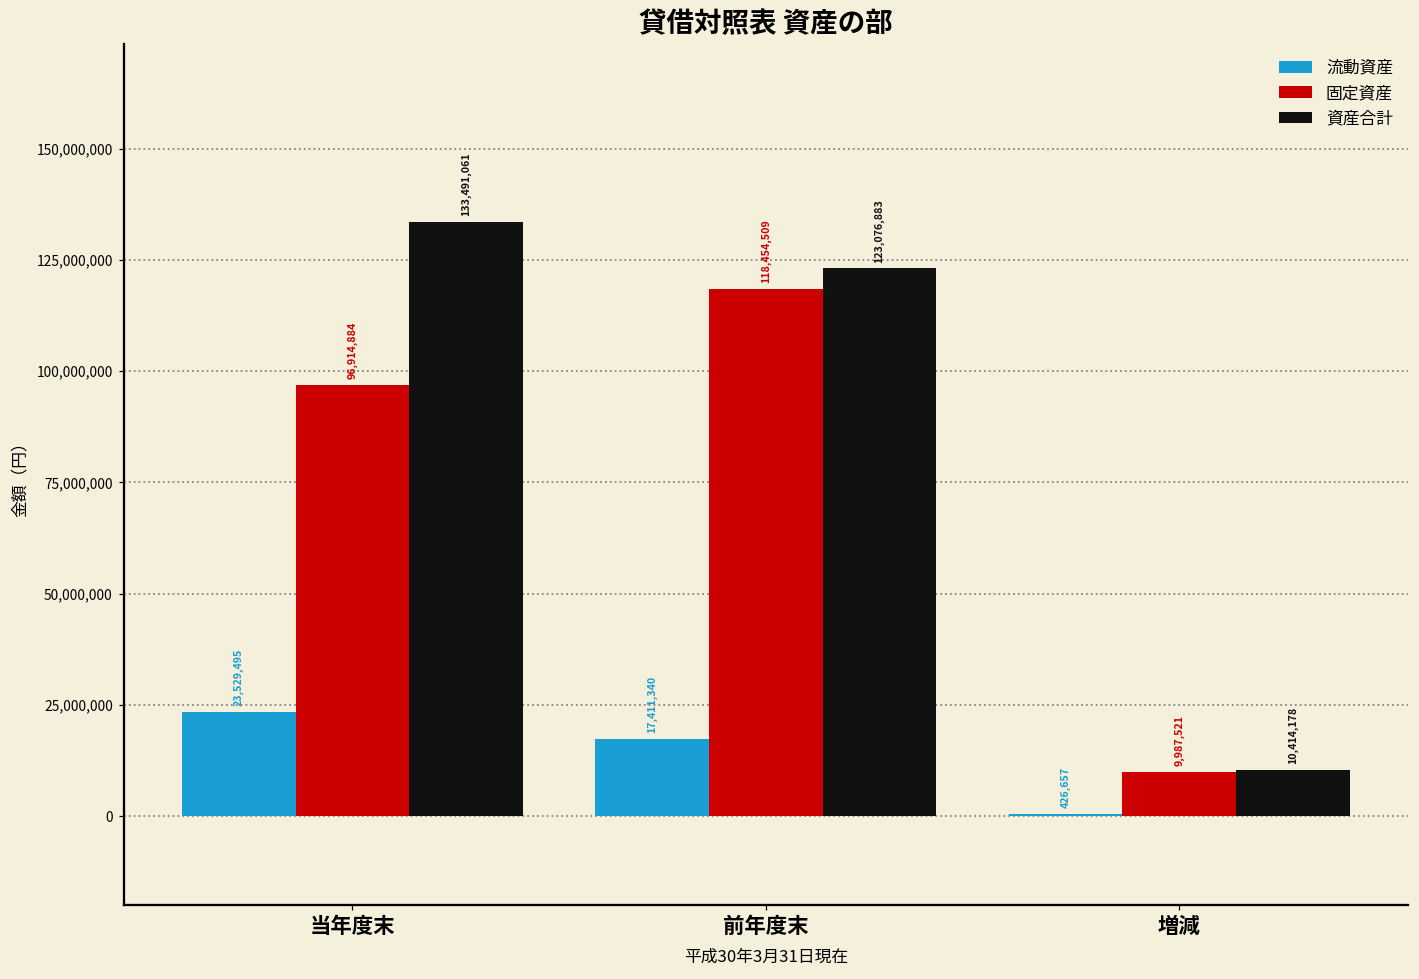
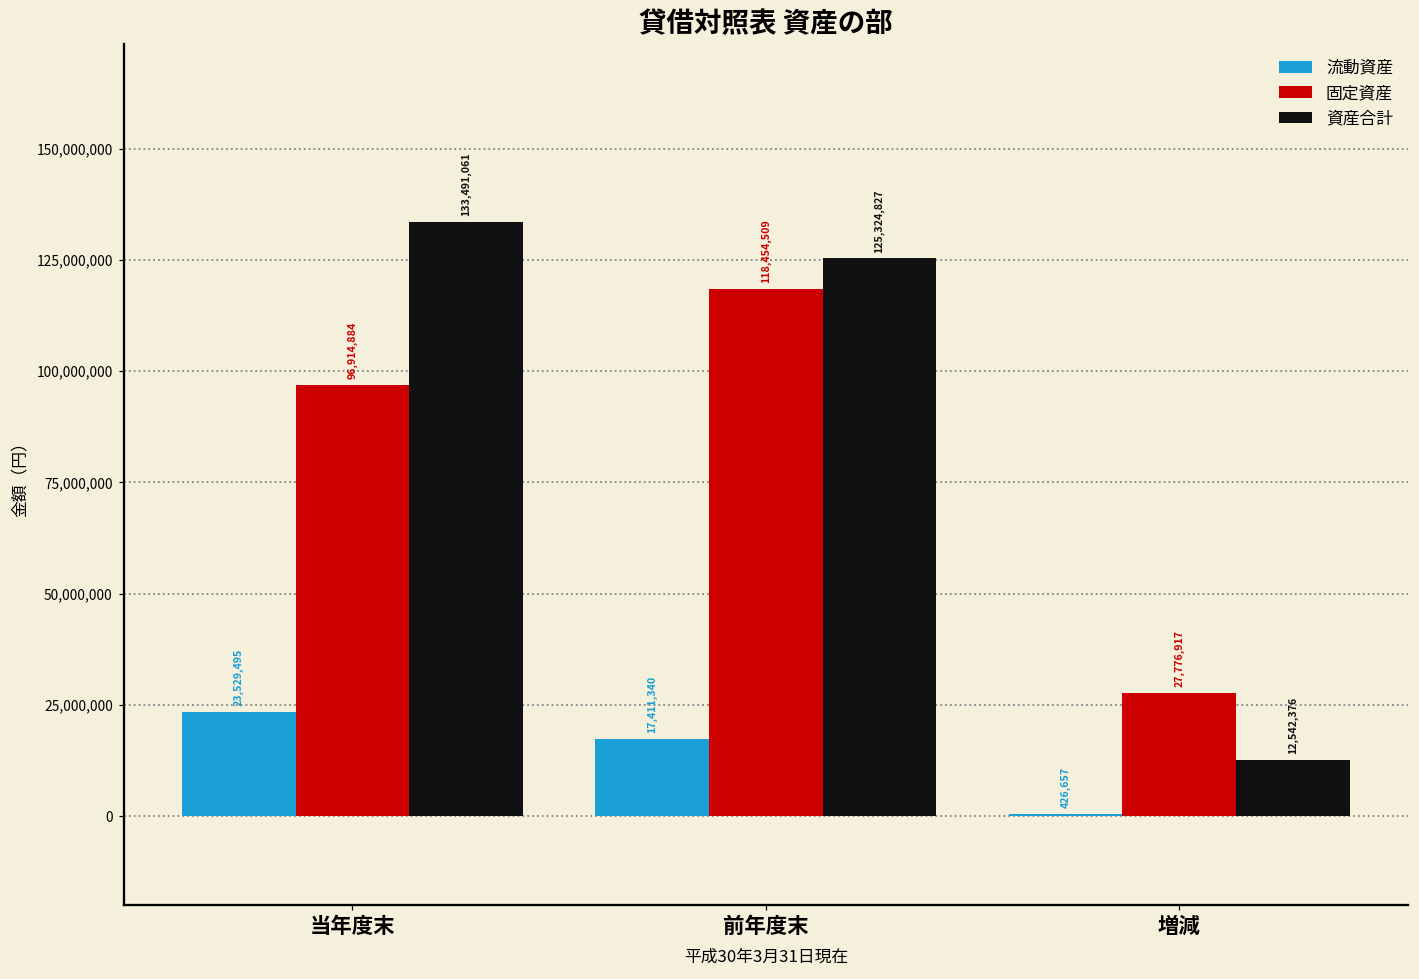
  {
    "流動資産": {
      "当年度末": "23,529,495",
      "前年度末": "17,411,340",
      "増減": "426,657"
    },
    "固定資産": {
      "当年度末": "96,914,884",
      "前年度末": "118,454,509",
-     "増減": "9,987,521"
+     "増減": "27,776,917"
    },
    "資産合計": {
      "当年度末": "133,491,061",
-     "前年度末": "123,076,883",
-     "増減": "10,414,178"
+     "前年度末": "125,324,827",
+     "増減": "12,542,376"
    }
  }
